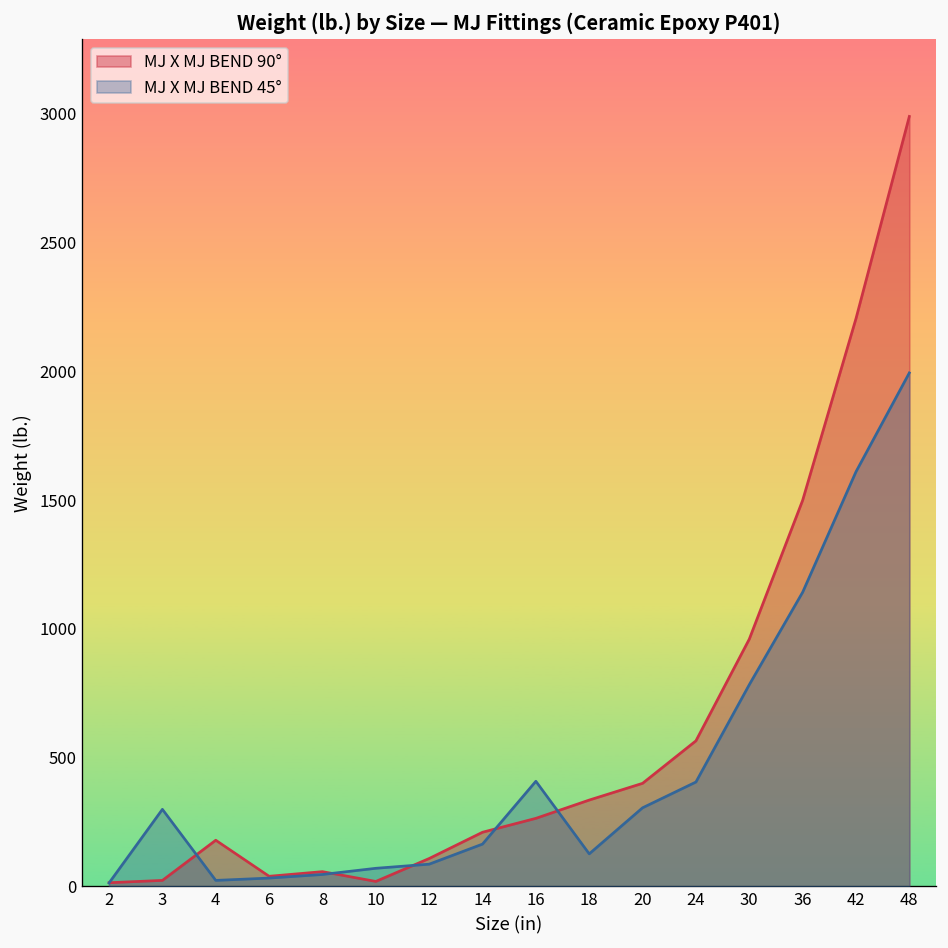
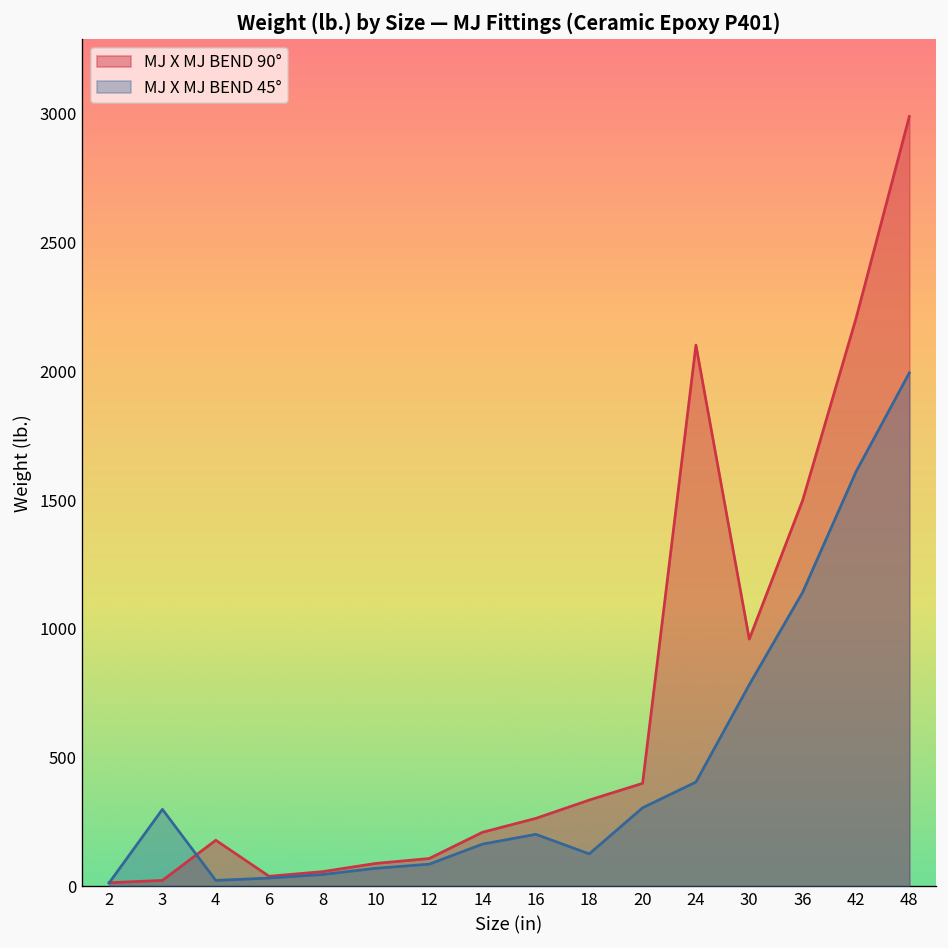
  {
    "MJ X MJ BEND 90°": {
      "3": 20,
      "4": 180,
-     "10": 20,
+     "10": 90,
      "12": 110,
      "14": 210,
      "16": 260,
      "18": 340,
      "20": 400,
-     "24": 570,
+     "24": 2100,
      "30": 960,
      "36": 1500,
      "42": 2210,
      "48": 2990
    },
    "MJ X MJ BEND 45°": {
      "3": 300,
      "4": 20,
      "10": 70,
      "12": 90,
      "14": 160,
-     "16": 410,
+     "16": 200,
      "18": 130,
      "20": 310,
      "24": 410,
      "30": 780,
      "36": 1140,
      "42": 1610,
      "48": 1990
    }
  }
